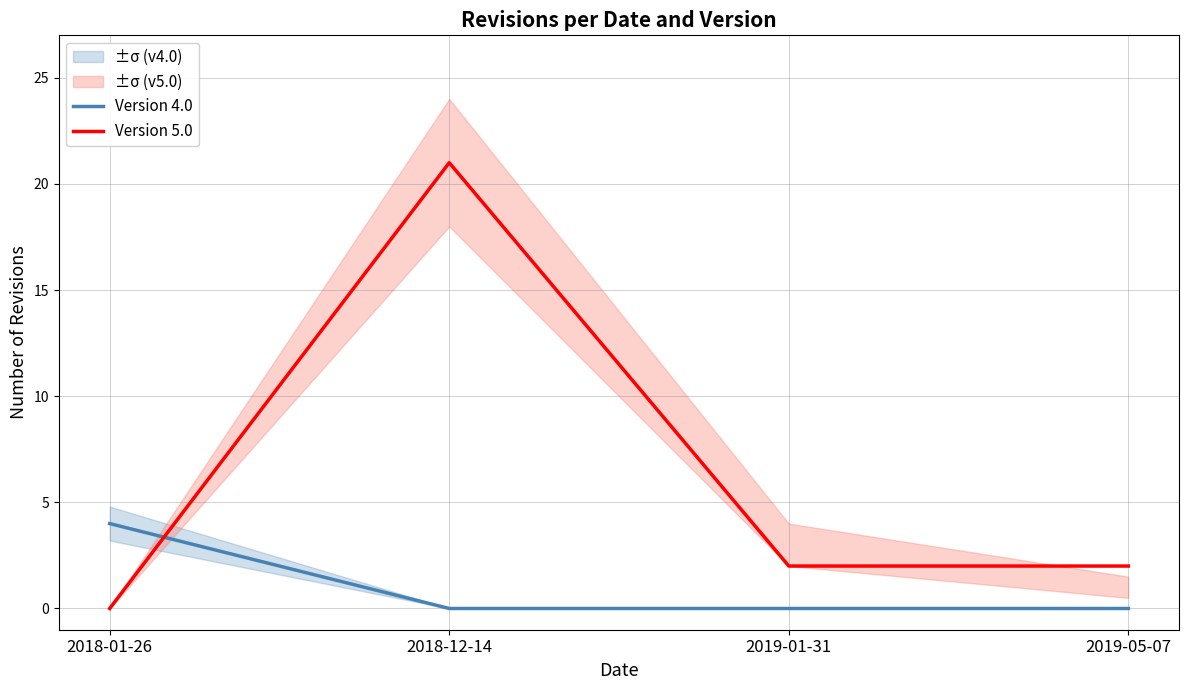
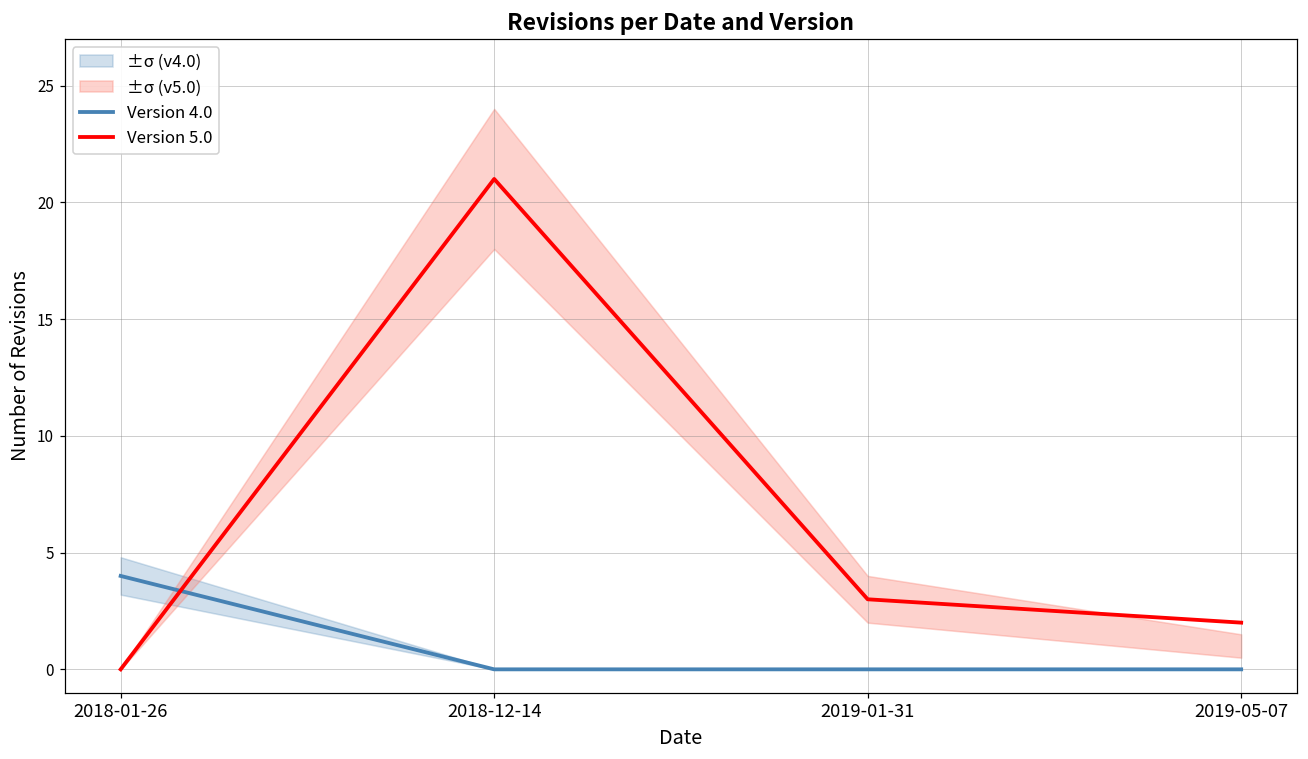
  {
    "Version 5.0": {
      "2018-12-14": 21,
-     "2019-01-31": 2,
+     "2019-01-31": 3,
      "2019-05-07": 2
    }
  }
